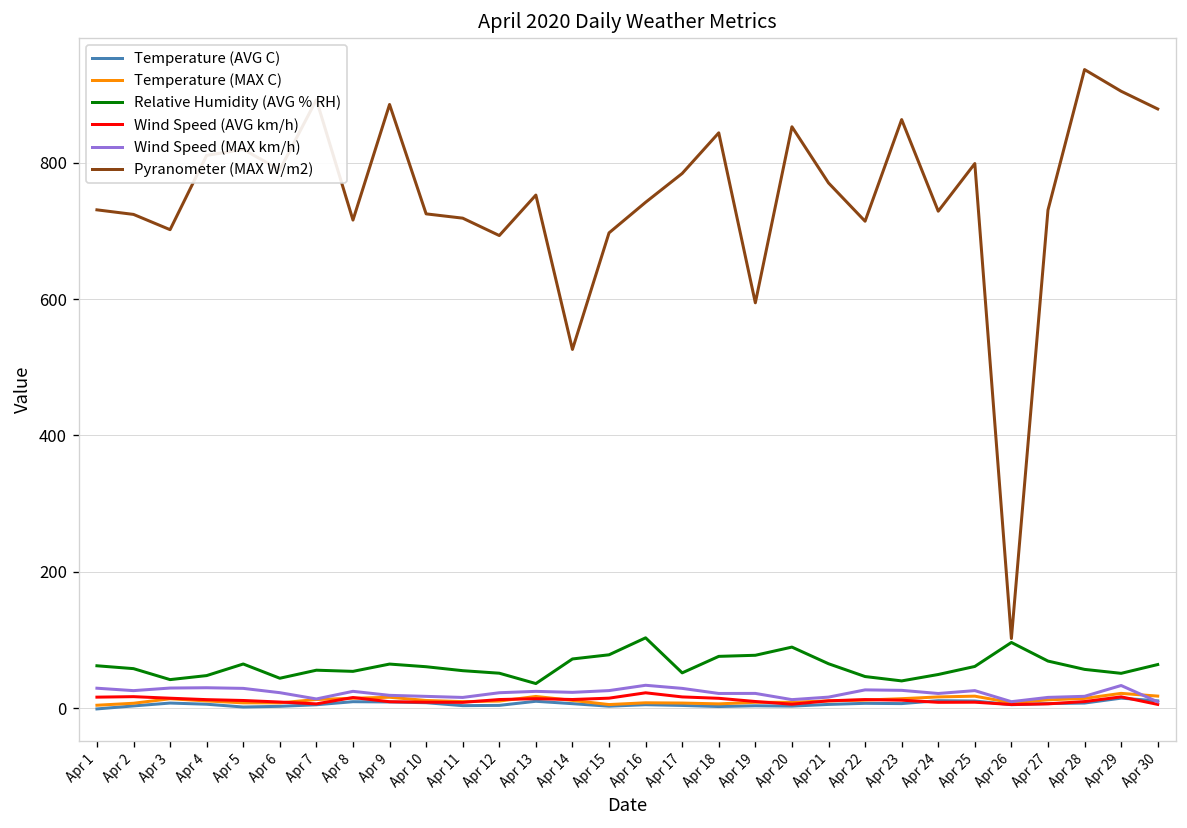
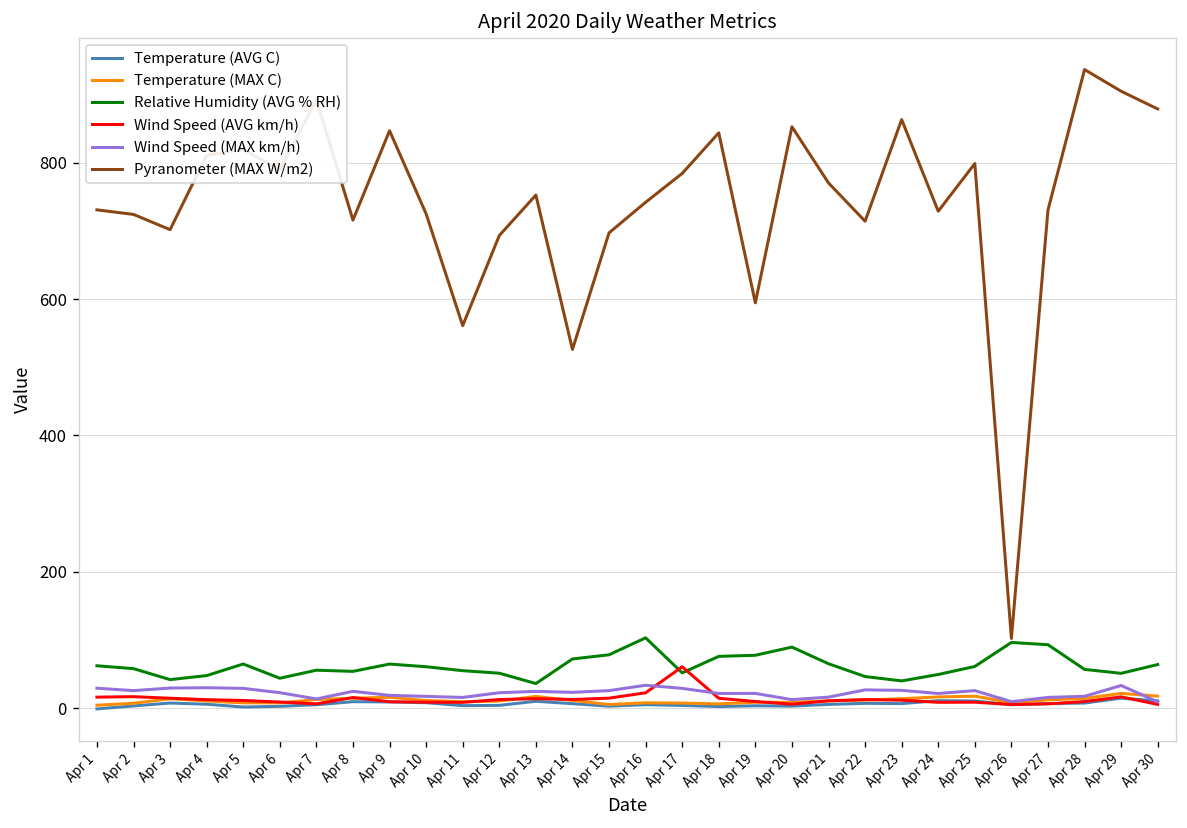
  {
    "Temperature (AVG C)": {
      "Apr 1": 0,
      "Apr 3": 10,
      "Apr 4": 10,
      "Apr 5": 0,
      "Apr 6": 0,
      "Apr 8": 10,
      "Apr 11": 0,
      "Apr 12": 0,
      "Apr 14": 10,
      "Apr 19": 0,
      "Apr 21": 10,
      "Apr 22": 10,
      "Apr 23": 10
    },
    "Temperature (MAX C)": {
      "Apr 1": 0,
      "Apr 24": 20,
      "Apr 25": 20,
      "Apr 29": 20,
      "Apr 30": 20
    },
    "Relative Humidity (AVG % RH)": {
      "Apr 1": 60,
      "Apr 2": 60,
      "Apr 3": 40,
      "Apr 4": 50,
      "Apr 5": 60,
      "Apr 6": 40,
      "Apr 7": 60,
      "Apr 8": 50,
      "Apr 9": 60,
      "Apr 10": 60,
      "Apr 11": 50,
      "Apr 12": 50,
      "Apr 13": 40,
      "Apr 14": 70,
      "Apr 15": 80,
      "Apr 16": 100,
      "Apr 17": 50,
      "Apr 18": 80,
      "Apr 19": 80,
      "Apr 20": 90,
      "Apr 21": 70,
      "Apr 22": 50,
      "Apr 23": 40,
      "Apr 24": 50,
      "Apr 25": 60,
      "Apr 26": 100,
-     "Apr 27": 70,
+     "Apr 27": 90,
      "Apr 28": 60,
      "Apr 29": 50,
      "Apr 30": 60
    },
    "Wind Speed (AVG km/h)": {
      "Apr 1": 20,
      "Apr 2": 20,
      "Apr 15": 10,
      "Apr 16": 20,
-     "Apr 17": 20,
+     "Apr 17": 60,
      "Apr 18": 10
    },
    "Wind Speed (MAX km/h)": {
      "Apr 1": 30,
      "Apr 2": 30,
      "Apr 3": 30,
      "Apr 4": 30,
      "Apr 5": 30,
      "Apr 6": 20,
      "Apr 8": 20,
      "Apr 10": 20,
      "Apr 11": 20,
      "Apr 12": 20,
      "Apr 13": 20,
      "Apr 14": 20,
      "Apr 15": 30,
      "Apr 16": 30,
      "Apr 17": 30,
      "Apr 18": 20,
      "Apr 19": 20,
      "Apr 21": 20,
      "Apr 22": 30,
      "Apr 23": 30,
      "Apr 24": 20,
      "Apr 25": 30,
      "Apr 29": 30
    },
    "Pyranometer (MAX W/m2)": {
      "Apr 1": 730,
      "Apr 2": 720,
      "Apr 3": 700,
      "Apr 8": 720,
-     "Apr 9": 890,
+     "Apr 9": 850,
      "Apr 10": 730,
-     "Apr 11": 720,
+     "Apr 11": 560,
      "Apr 12": 690,
      "Apr 13": 750,
      "Apr 14": 530,
      "Apr 15": 700,
      "Apr 16": 740,
      "Apr 17": 780,
      "Apr 18": 840,
      "Apr 19": 590,
      "Apr 20": 850,
      "Apr 21": 770,
      "Apr 22": 710,
      "Apr 23": 860,
      "Apr 24": 730,
      "Apr 25": 800,
      "Apr 26": 100,
      "Apr 27": 730,
      "Apr 28": 940,
      "Apr 29": 910,
      "Apr 30": 880
    }
  }
